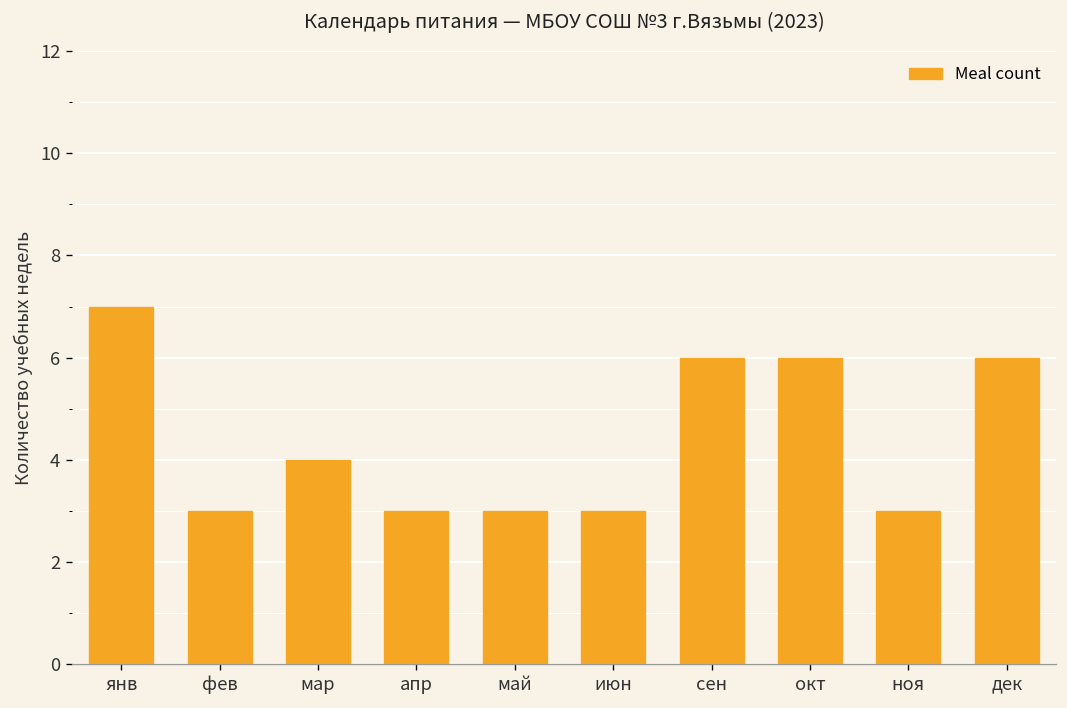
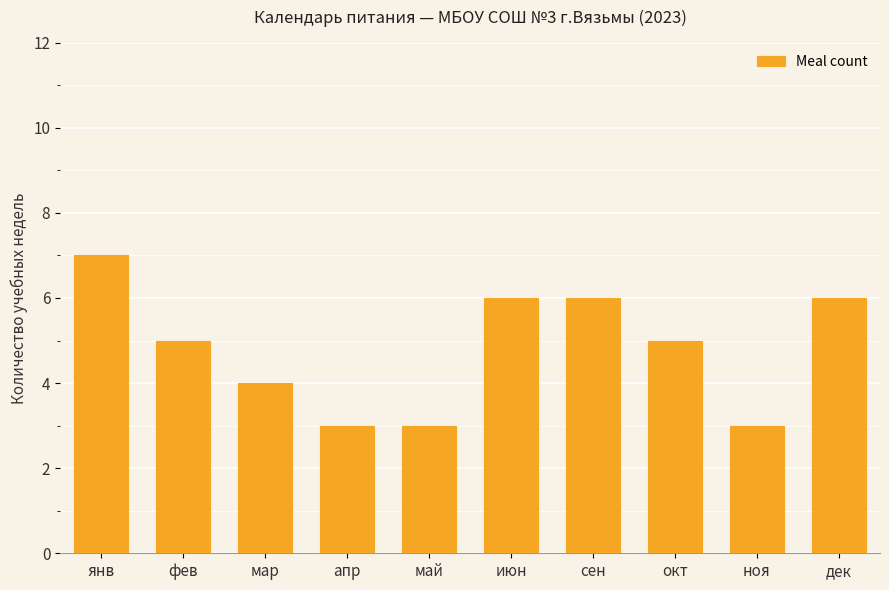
  {
    "янв": 7,
-   "фев": 3,
+   "фев": 5,
    "мар": 4,
    "апр": 3,
    "май": 3,
-   "июн": 3,
+   "июн": 6,
    "сен": 6,
-   "окт": 6,
+   "окт": 5,
    "ноя": 3,
    "дек": 6
  }
